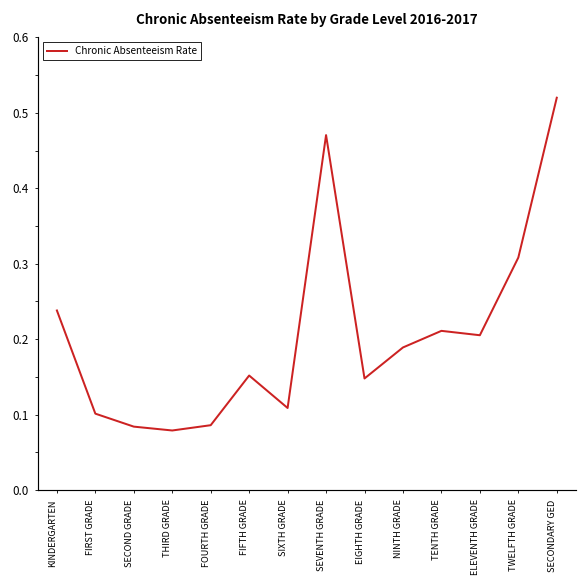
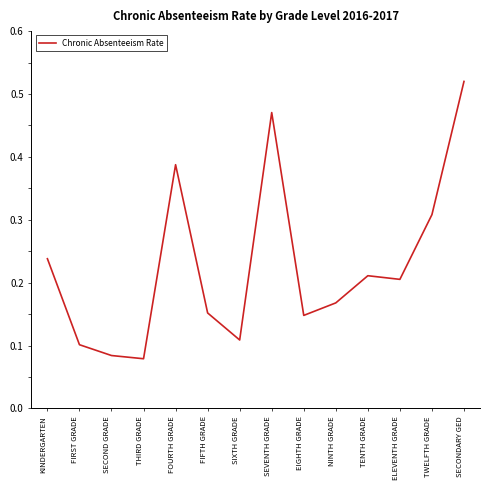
  {
    "KINDERGARTEN": 0.24,
    "FIRST GRADE": 0.10,
    "SECOND GRADE": 0.08,
    "THIRD GRADE": 0.08,
-   "FOURTH GRADE": 0.09,
+   "FOURTH GRADE": 0.39,
    "FIFTH GRADE": 0.15,
    "SIXTH GRADE": 0.11,
    "SEVENTH GRADE": 0.47,
    "EIGHTH GRADE": 0.15,
-   "NINTH GRADE": 0.19,
+   "NINTH GRADE": 0.17,
    "TENTH GRADE": 0.21,
    "ELEVENTH GRADE": 0.21,
    "TWELFTH GRADE": 0.31,
    "SECONDARY GED": 0.52
  }
